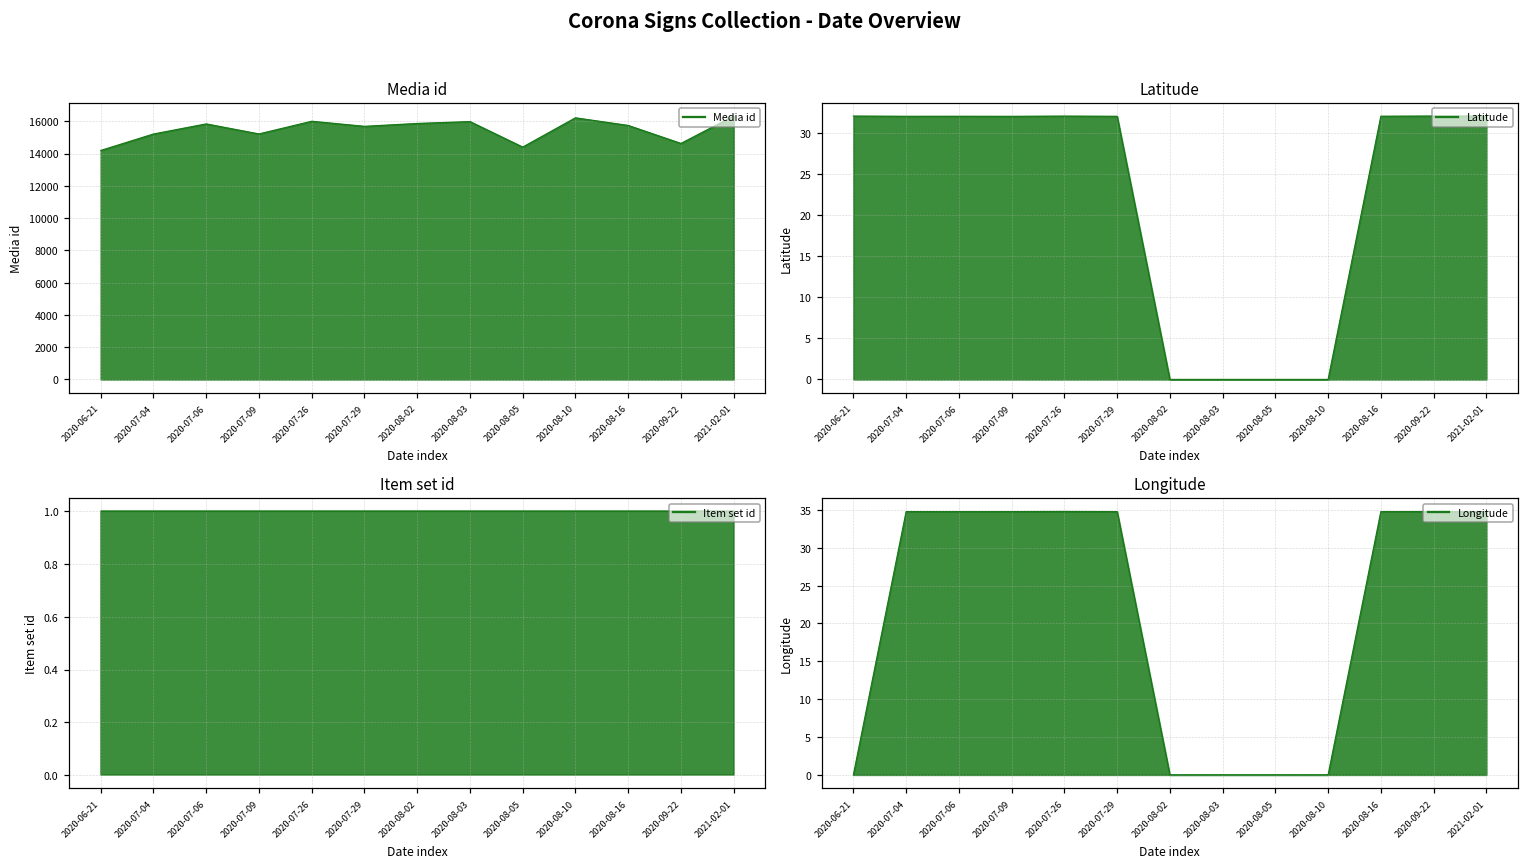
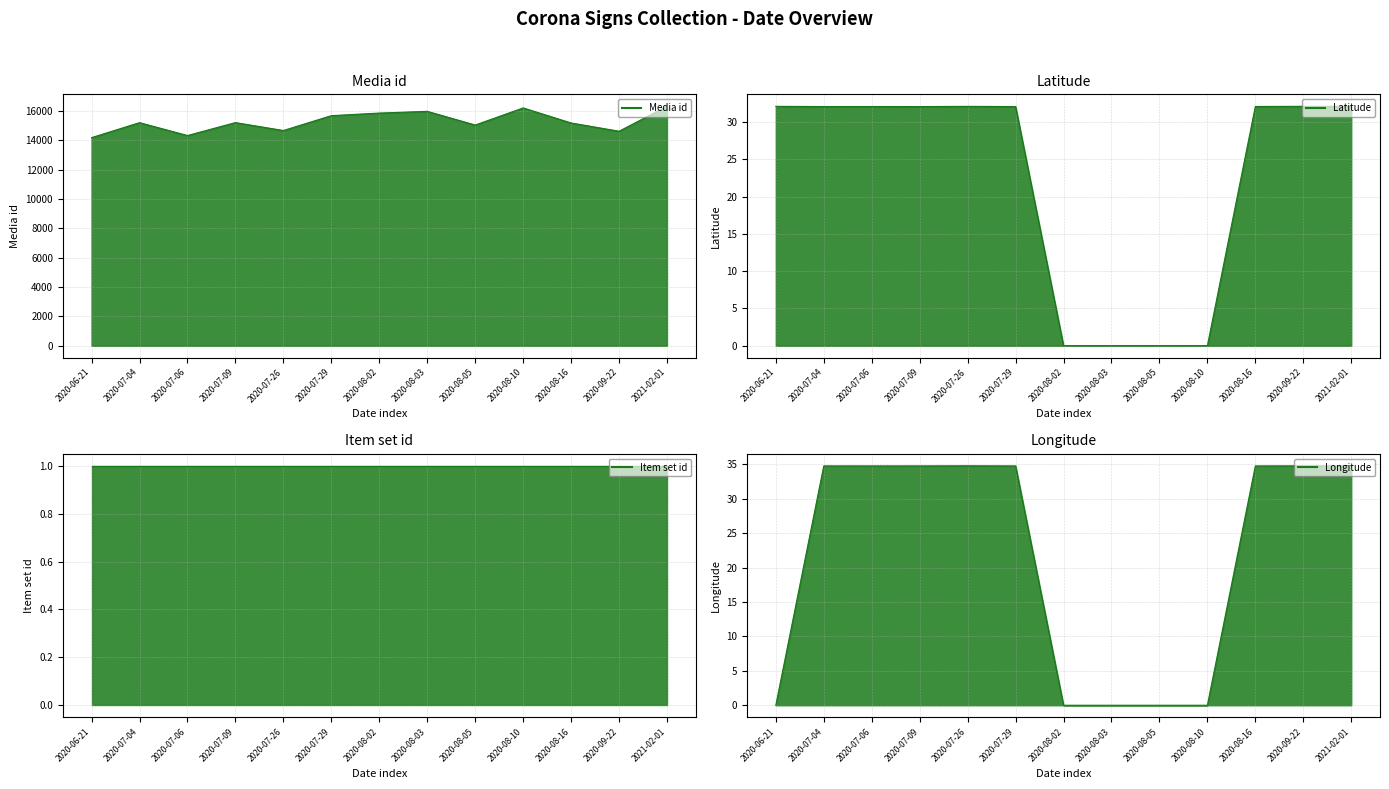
  {
    "Media id": {
      "2020-06-21": 14200,
      "2020-07-04": 15200,
-     "2020-07-06": 15800,
+     "2020-07-06": 14300,
      "2020-07-09": 15200,
-     "2020-07-26": 16000,
+     "2020-07-26": 14700,
      "2020-07-29": 15700,
      "2020-08-02": 15900,
      "2020-08-03": 16000,
-     "2020-08-05": 14400,
+     "2020-08-05": 15000,
      "2020-08-10": 16200,
-     "2020-08-16": 15700,
+     "2020-08-16": 15200,
      "2020-09-22": 14600
    },
    "Latitude": {
      "2020-06-21": 32,
      "2020-07-04": 32,
      "2020-07-06": 32,
      "2020-07-09": 32,
      "2020-07-26": 32,
      "2020-07-29": 32,
      "2020-08-02": 0,
      "2020-08-03": 0,
      "2020-08-05": 0,
      "2020-08-10": 0,
      "2020-08-16": 32
    },
    "Item set id": {
      "2020-06-21": 1.00,
      "2020-07-04": 1.00,
      "2020-07-06": 1.00,
      "2020-07-09": 1.00,
      "2020-07-26": 1.00,
      "2020-07-29": 1.00,
      "2020-08-02": 1.00,
      "2020-08-03": 1.00,
      "2020-08-05": 1.00,
      "2020-08-10": 1.00,
      "2020-08-16": 1.00
    },
    "Longitude": {
      "2020-06-21": 0,
      "2020-07-04": 35,
      "2020-07-06": 35,
      "2020-07-09": 35,
      "2020-07-26": 35,
      "2020-07-29": 35,
      "2020-08-02": 0,
      "2020-08-03": 0,
      "2020-08-05": 0,
      "2020-08-10": 0,
      "2020-08-16": 35
    }
  }
